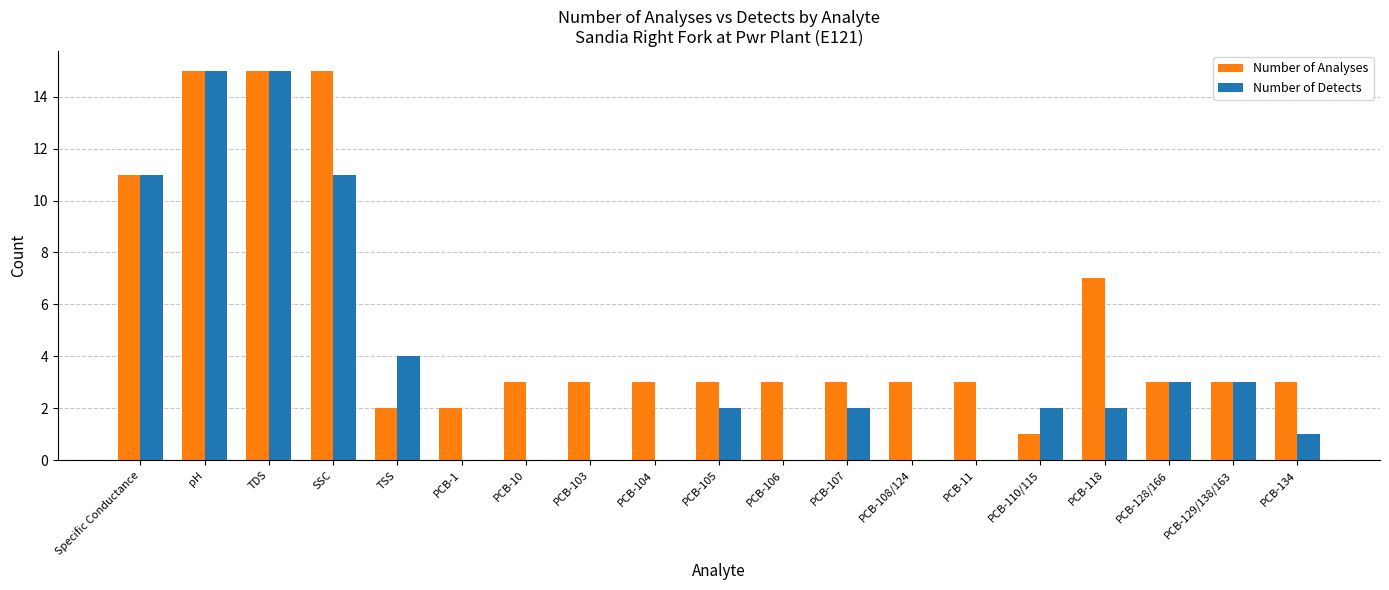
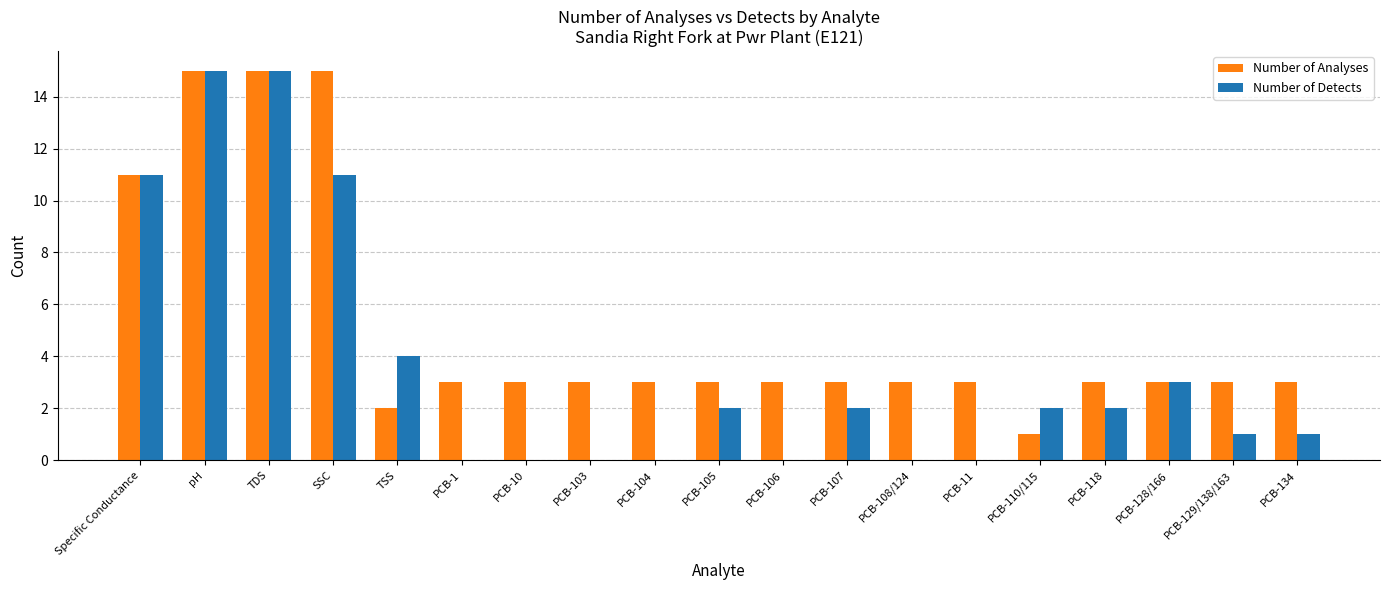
  {
    "Number of Analyses": {
      "Specific Conductance": 11,
      "pH": 15,
      "TDS": 15,
      "SSC": 15,
      "TSS": 2,
-     "PCB-1": 2,
+     "PCB-1": 3,
      "PCB-10": 3,
      "PCB-103": 3,
      "PCB-104": 3,
      "PCB-105": 3,
      "PCB-106": 3,
      "PCB-107": 3,
      "PCB-108/124": 3,
      "PCB-11": 3,
      "PCB-110/115": 1,
-     "PCB-118": 7,
+     "PCB-118": 3,
      "PCB-128/166": 3,
      "PCB-129/138/163": 3,
      "PCB-134": 3
    },
    "Number of Detects": {
      "Specific Conductance": 11,
      "pH": 15,
      "TDS": 15,
      "SSC": 11,
      "TSS": 4,
      "PCB-1": 0,
      "PCB-10": 0,
      "PCB-103": 0,
      "PCB-104": 0,
      "PCB-105": 2,
      "PCB-106": 0,
      "PCB-107": 2,
      "PCB-108/124": 0,
      "PCB-11": 0,
      "PCB-110/115": 2,
      "PCB-118": 2,
      "PCB-128/166": 3,
-     "PCB-129/138/163": 3,
+     "PCB-129/138/163": 1,
      "PCB-134": 1
    }
  }
